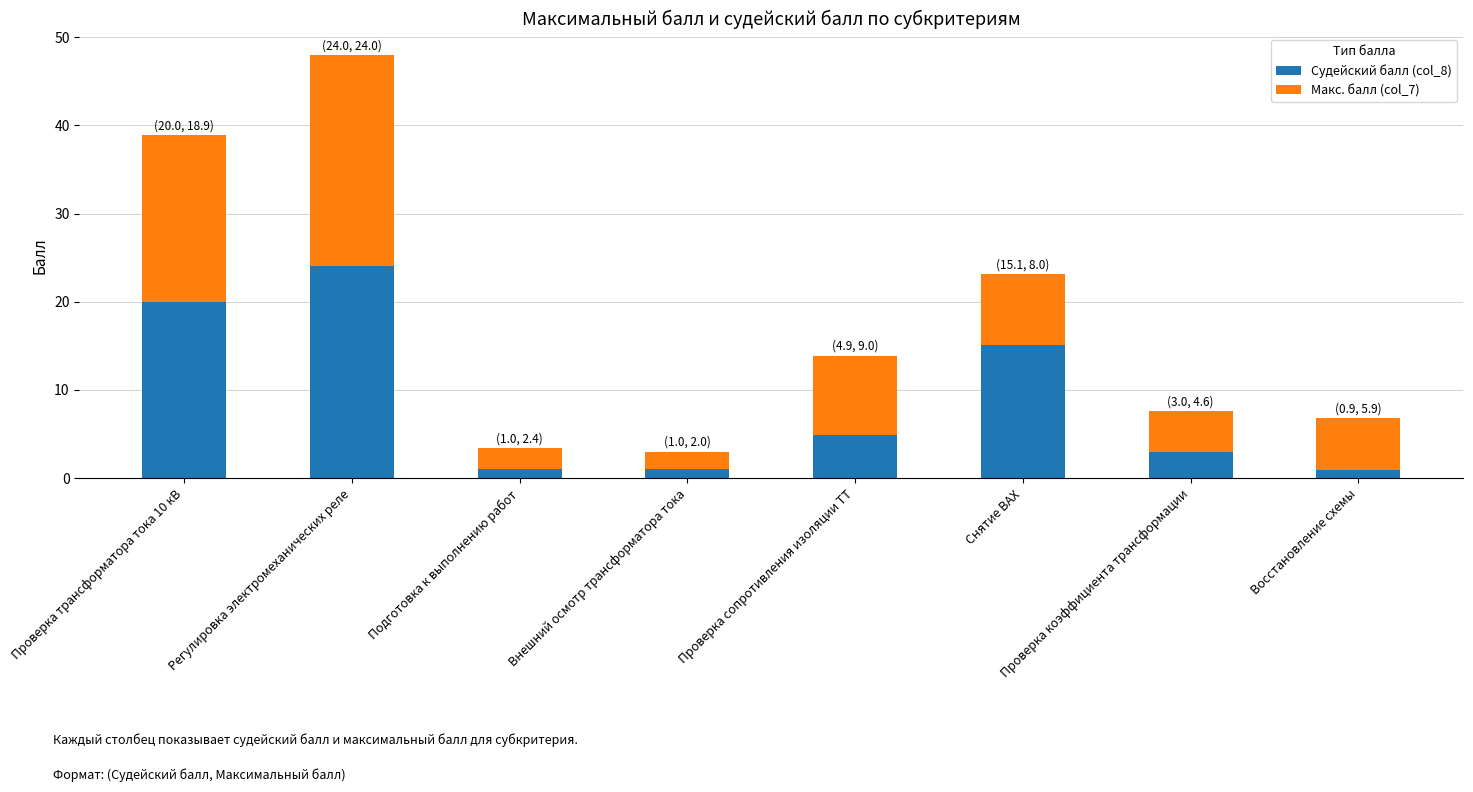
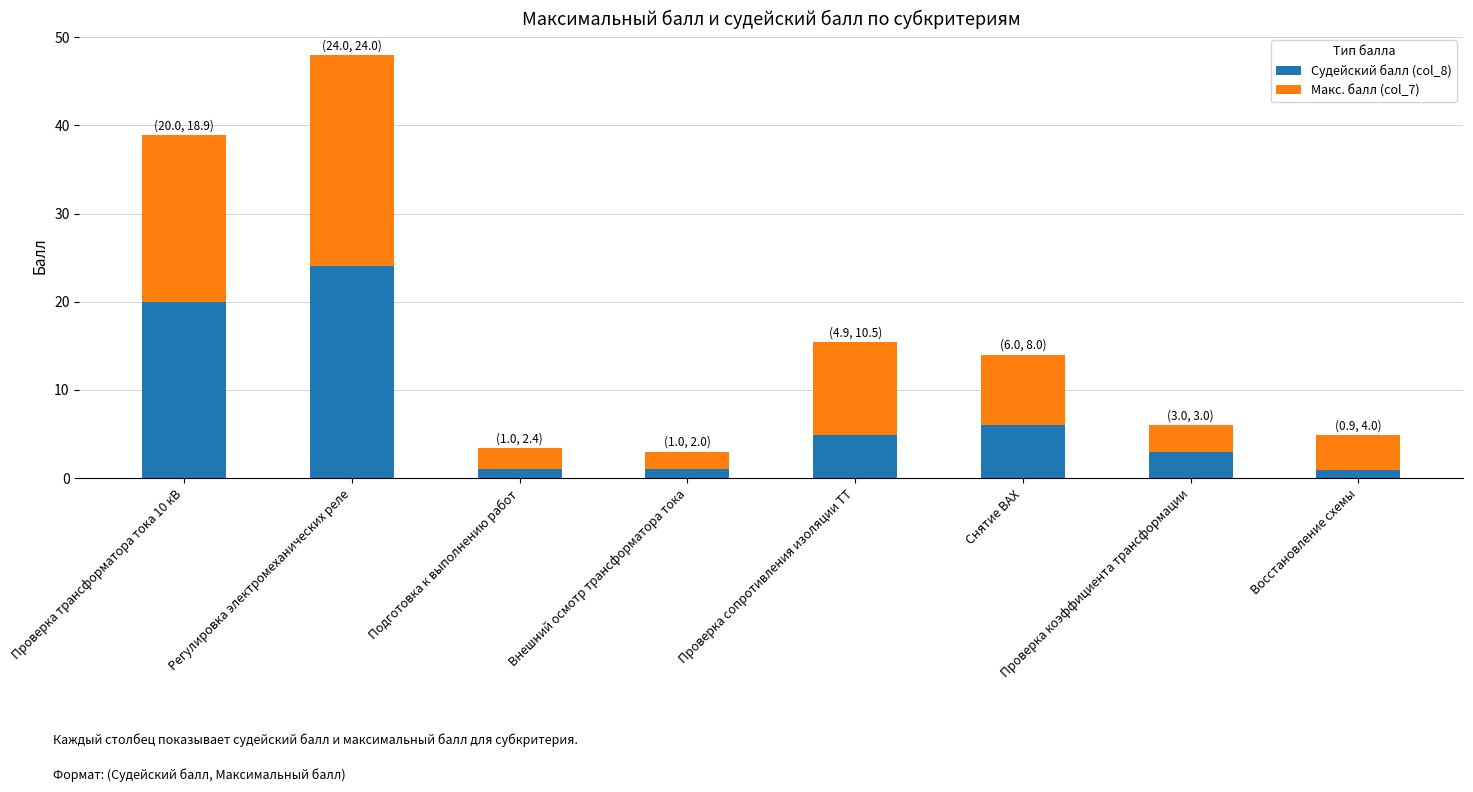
  {
    "Судейский балл (col_8)": {
      "Подготовка к выполнению работ": "(1.0, 2.4)",
      "Внешний осмотр трансформатора тока": "(1.0, 2.0)",
-     "Снятие ВАХ": "(15.1, 8.0)"
+     "Снятие ВАХ": "(6.0, 8.0)"
    },
    "Макс. балл (col_7)": {
      "Проверка трансформатора тока 10 кВ": "18.9",
      "Регулировка электромеханических реле": "(24.0, 24.0)",
      "Подготовка к выполнению работ": "2.4",
      "Внешний осмотр трансформатора тока": "2.0",
-     "Проверка сопротивления изоляции ТТ": "9.0",
+     "Проверка сопротивления изоляции ТТ": "10.5",
      "Снятие ВАХ": "8.0",
-     "Проверка коэффициента трансформации": "4.6",
-     "Восстановление схемы": "5.9"
+     "Проверка коэффициента трансформации": "3.0",
+     "Восстановление схемы": "4.0"
    }
  }
